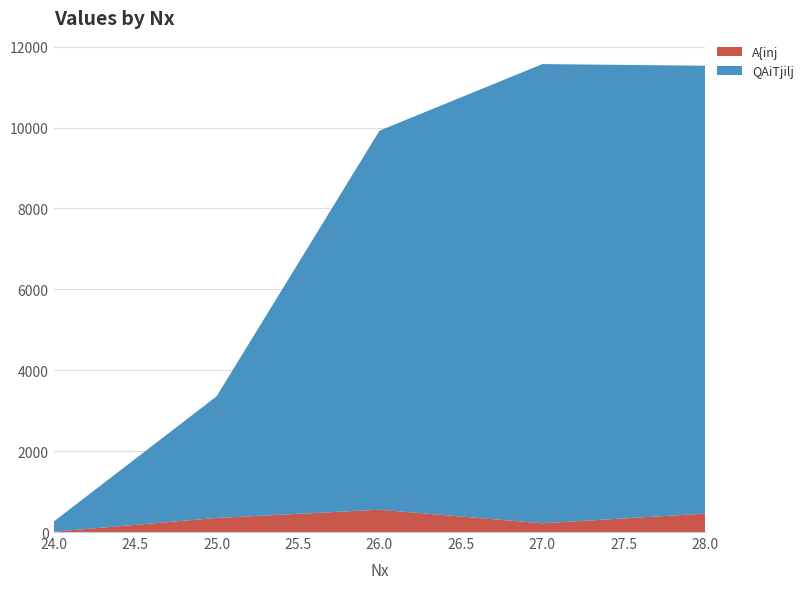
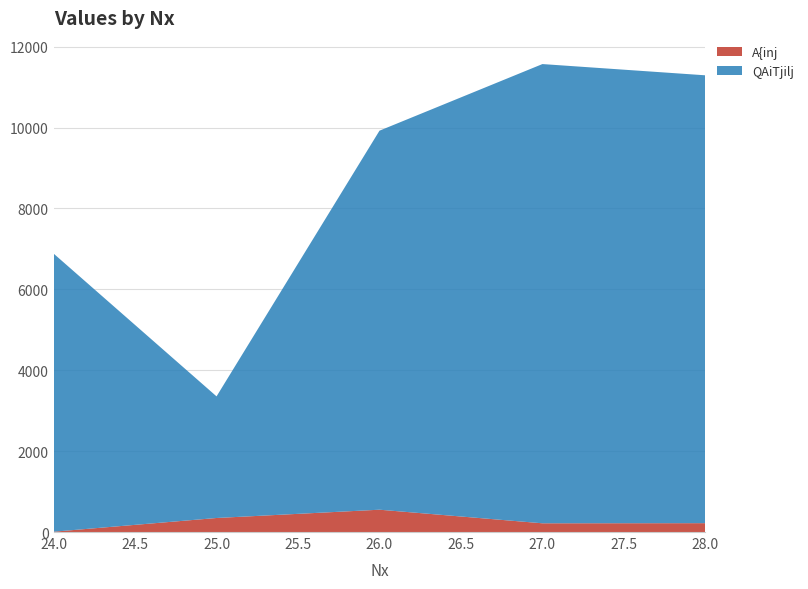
  {
    "A{inj": {
      "25.0": 300,
      "26.0": 600,
      "27.0": 200,
-     "28.0": 500
+     "28.0": 200
    },
    "QAiTjilj": {
-     "24.0": 200,
+     "24.0": 6900,
      "25.0": 3000,
      "26.0": 9400,
      "27.0": 11400,
      "28.0": 11100
    }
  }
